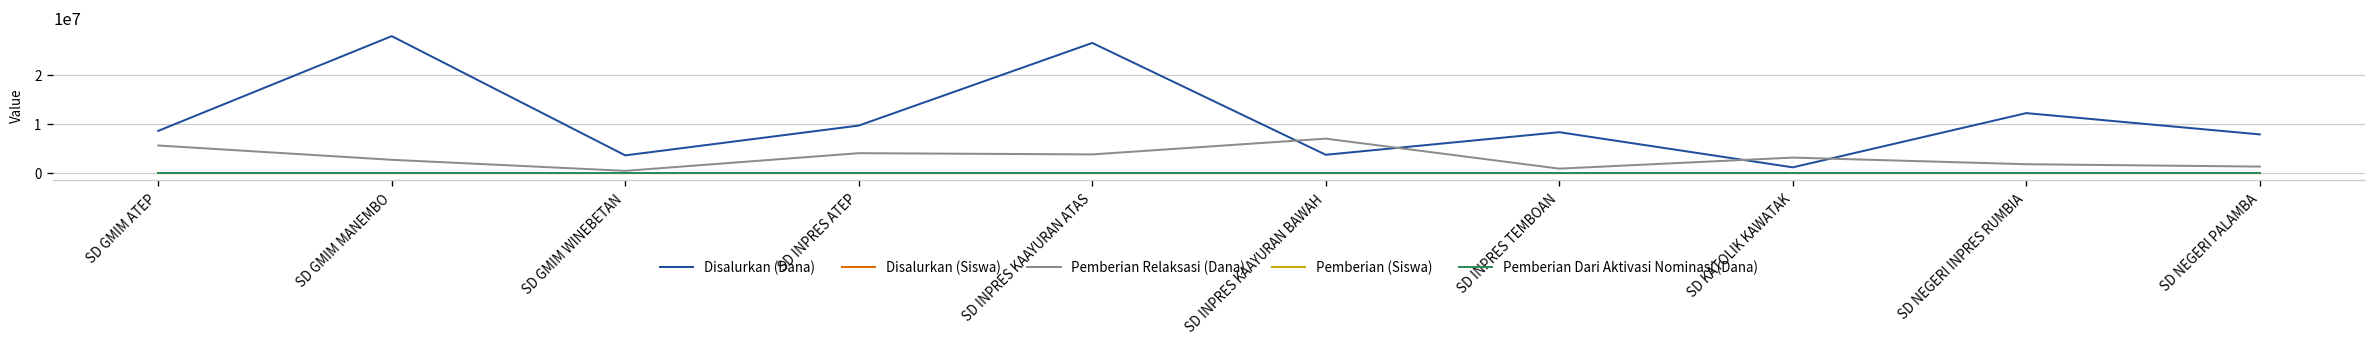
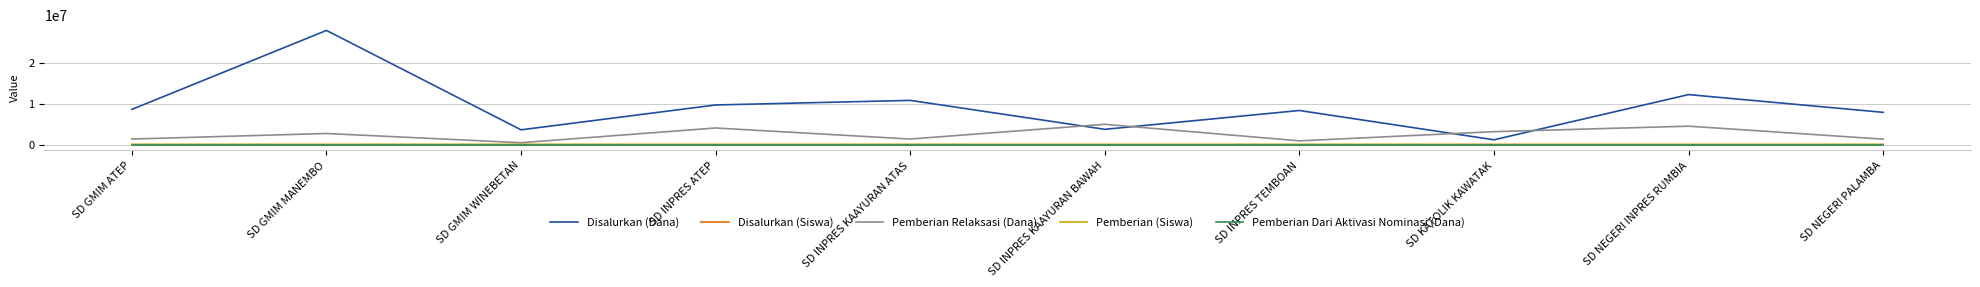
  {
    "Disalurkan (Dana)": {
      "SD GMIM ATEP": 9000000,
      "SD GMIM MANEMBO": 28000000,
      "SD GMIM WINEBETAN": 4000000,
      "SD INPRES ATEP": 10000000,
-     "SD INPRES KAAYURAN ATAS": 27000000,
+     "SD INPRES KAAYURAN ATAS": 11000000,
      "SD INPRES KAAYURAN BAWAH": 4000000,
      "SD INPRES TEMBOAN": 8000000,
      "SD KATOLIK KAWATAK": 1000000,
      "SD NEGERI INPRES RUMBIA": 12000000,
      "SD NEGERI PALAMBA": 8000000
    },
    "Pemberian Dari Aktivasi Nominasi (Dana)": {
      "SD GMIM ATEP": 0,
      "SD GMIM MANEMBO": 0,
      "SD INPRES ATEP": 0,
      "SD INPRES KAAYURAN ATAS": 0,
      "SD INPRES KAAYURAN BAWAH": 0,
      "SD INPRES TEMBOAN": 0,
      "SD KATOLIK KAWATAK": 0,
      "SD NEGERI INPRES RUMBIA": 0,
      "SD NEGERI PALAMBA": 0
    },
    "Pemberian Relaksasi (Dana)": {
-     "SD GMIM ATEP": 6000000,
+     "SD GMIM ATEP": 1000000,
      "SD GMIM MANEMBO": 3000000,
      "SD INPRES ATEP": 4000000,
-     "SD INPRES KAAYURAN ATAS": 4000000,
-     "SD INPRES KAAYURAN BAWAH": 7000000,
+     "SD INPRES KAAYURAN ATAS": 1000000,
+     "SD INPRES KAAYURAN BAWAH": 5000000,
      "SD INPRES TEMBOAN": 1000000,
      "SD KATOLIK KAWATAK": 3000000,
-     "SD NEGERI INPRES RUMBIA": 2000000,
+     "SD NEGERI INPRES RUMBIA": 4000000,
      "SD NEGERI PALAMBA": 1000000
    }
  }
